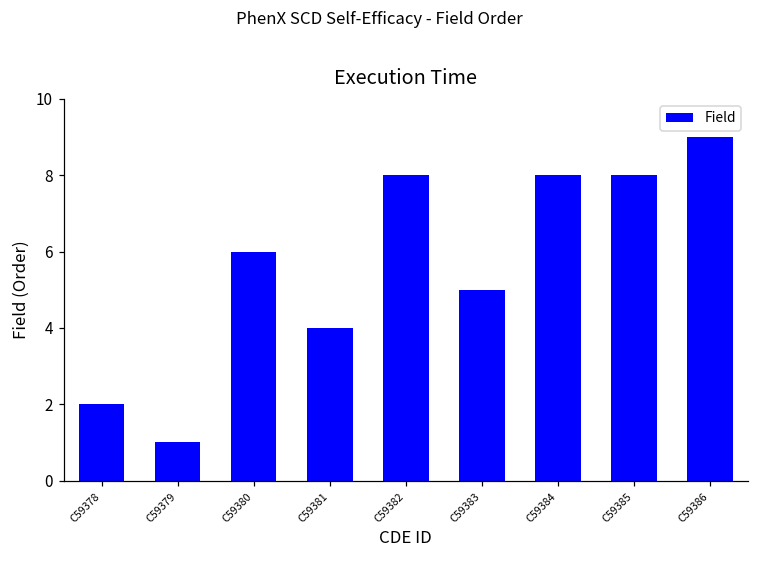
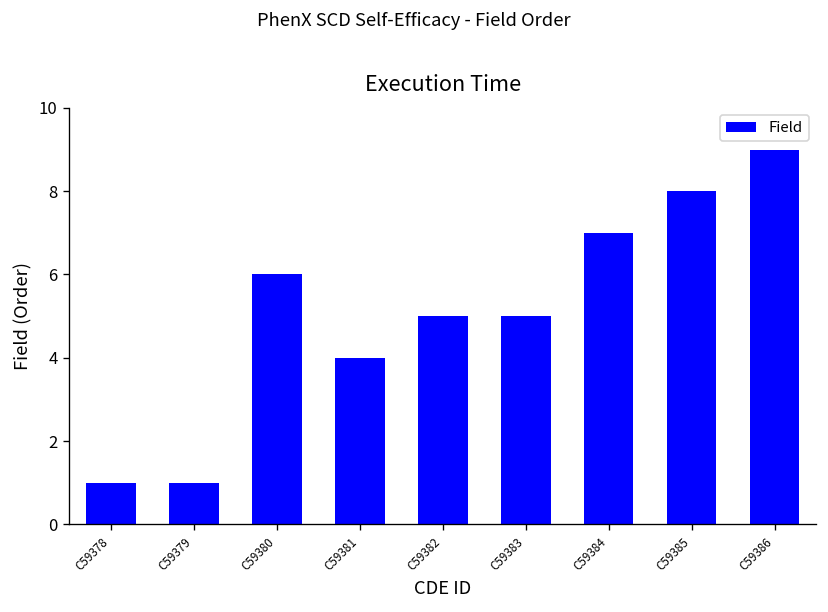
  {
-   "C59378": 2,
+   "C59378": 1,
    "C59379": 1,
    "C59380": 6,
    "C59381": 4,
-   "C59382": 8,
+   "C59382": 5,
    "C59383": 5,
-   "C59384": 8,
+   "C59384": 7,
    "C59385": 8,
    "C59386": 9
  }
